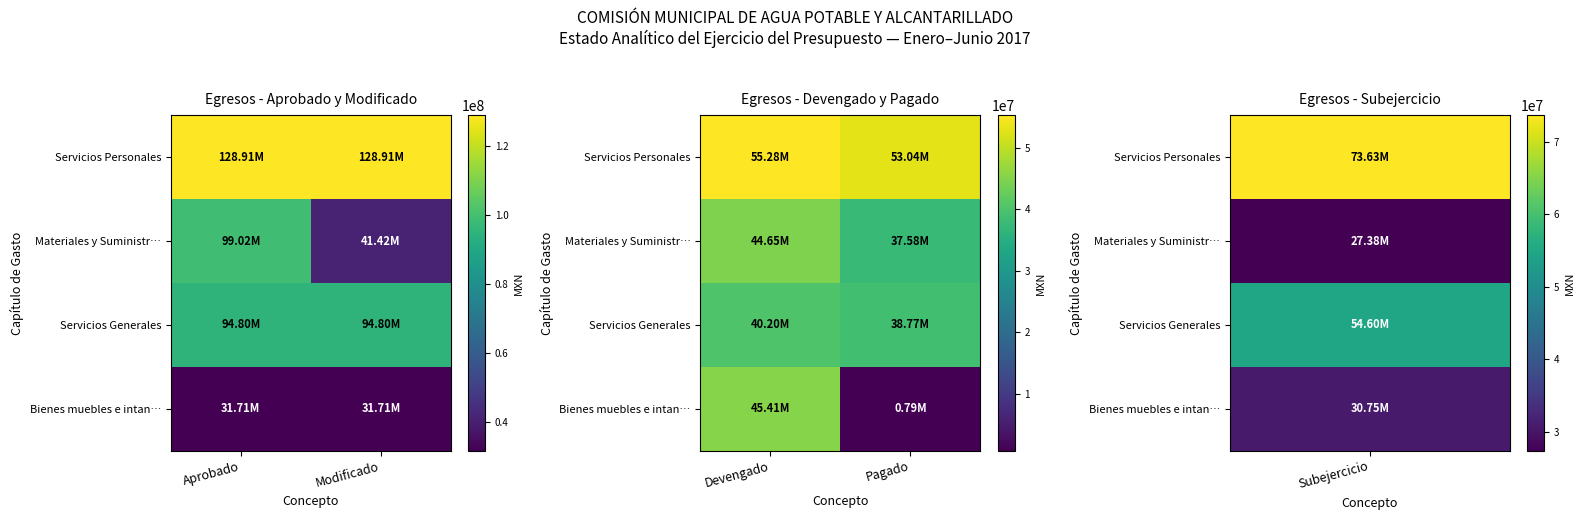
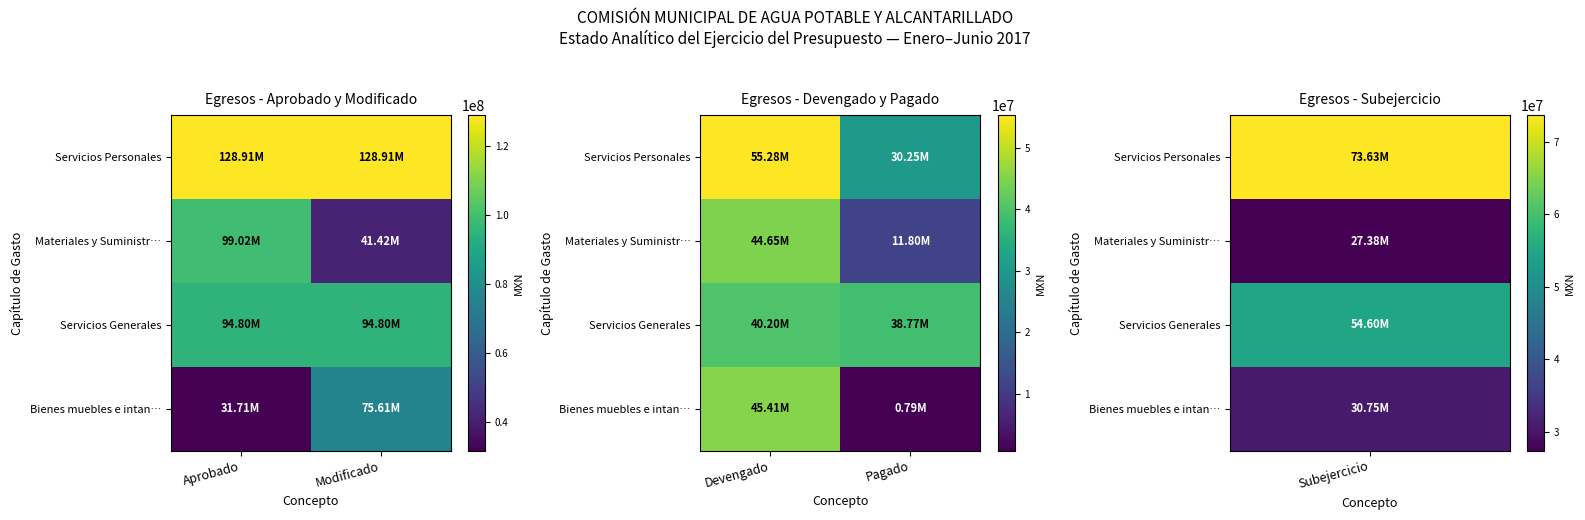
  {
    "Egresos - Aprobado y Modificado": {
      "Servicios Personales": {
        "Aprobado": "128.91M",
        "Modificado": "128.91M"
      },
      "Materiales y Suministr…": {
        "Aprobado": "99.02M",
        "Modificado": "41.42M"
      },
      "Servicios Generales": {
        "Aprobado": "94.80M",
        "Modificado": "94.80M"
      },
      "Bienes muebles e intan…": {
        "Aprobado": "31.71M",
-       "Modificado": "31.71M"
+       "Modificado": "75.61M"
      }
    },
    "Egresos - Devengado y Pagado": {
      "Servicios Personales": {
        "Devengado": "55.28M",
-       "Pagado": "53.04M"
+       "Pagado": "30.25M"
      },
      "Materiales y Suministr…": {
        "Devengado": "44.65M",
-       "Pagado": "37.58M"
+       "Pagado": "11.80M"
      },
      "Servicios Generales": {
        "Devengado": "40.20M",
        "Pagado": "38.77M"
      },
      "Bienes muebles e intan…": {
        "Devengado": "45.41M",
        "Pagado": "0.79M"
      }
    },
    "Egresos - Subejercicio": {
      "Servicios Personales": {
        "Subejercicio": "73.63M"
      },
      "Materiales y Suministr…": {
        "Subejercicio": "27.38M"
      },
      "Servicios Generales": {
        "Subejercicio": "54.60M"
      },
      "Bienes muebles e intan…": {
        "Subejercicio": "30.75M"
      }
    }
  }
